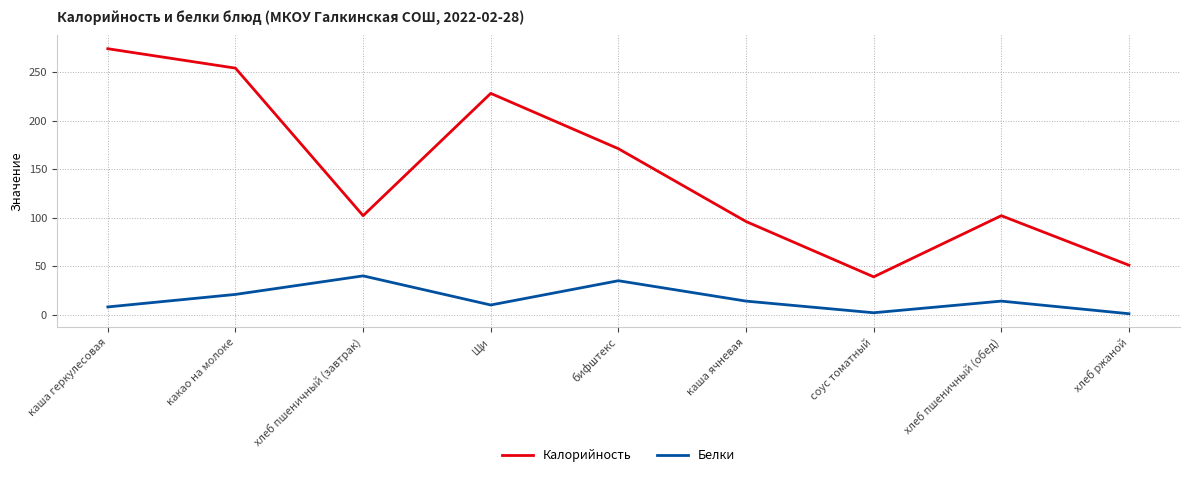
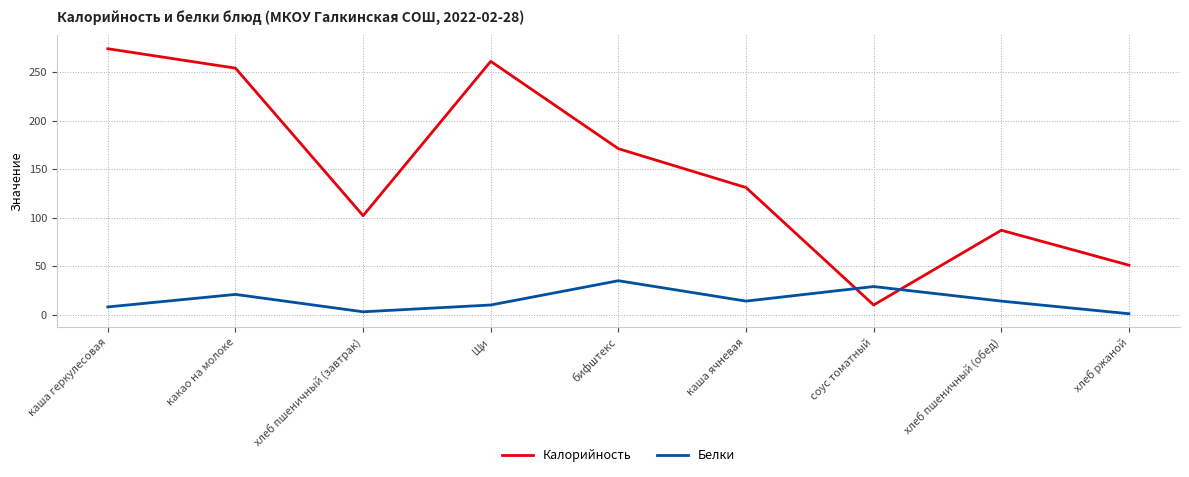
  {
    "Калорийность": {
      "каша геркулесовая": 270,
      "какао на молоке": 250,
      "хлеб пшеничный (завтрак)": 100,
-     "Щи": 230,
+     "Щи": 260,
      "бифштекс": 170,
-     "каша ячневая": 100,
-     "соус томатный": 40,
-     "хлеб пшеничный (обед)": 100,
+     "каша ячневая": 130,
+     "соус томатный": 10,
+     "хлеб пшеничный (обед)": 90,
      "хлеб ржаной": 50
    },
    "Белки": {
      "каша геркулесовая": 10,
      "какао на молоке": 20,
-     "хлеб пшеничный (завтрак)": 40,
+     "хлеб пшеничный (завтрак)": 0,
      "Щи": 10,
      "бифштекс": 40,
      "каша ячневая": 10,
-     "соус томатный": 0,
+     "соус томатный": 30,
      "хлеб пшеничный (обед)": 10,
      "хлеб ржаной": 0
    }
  }
